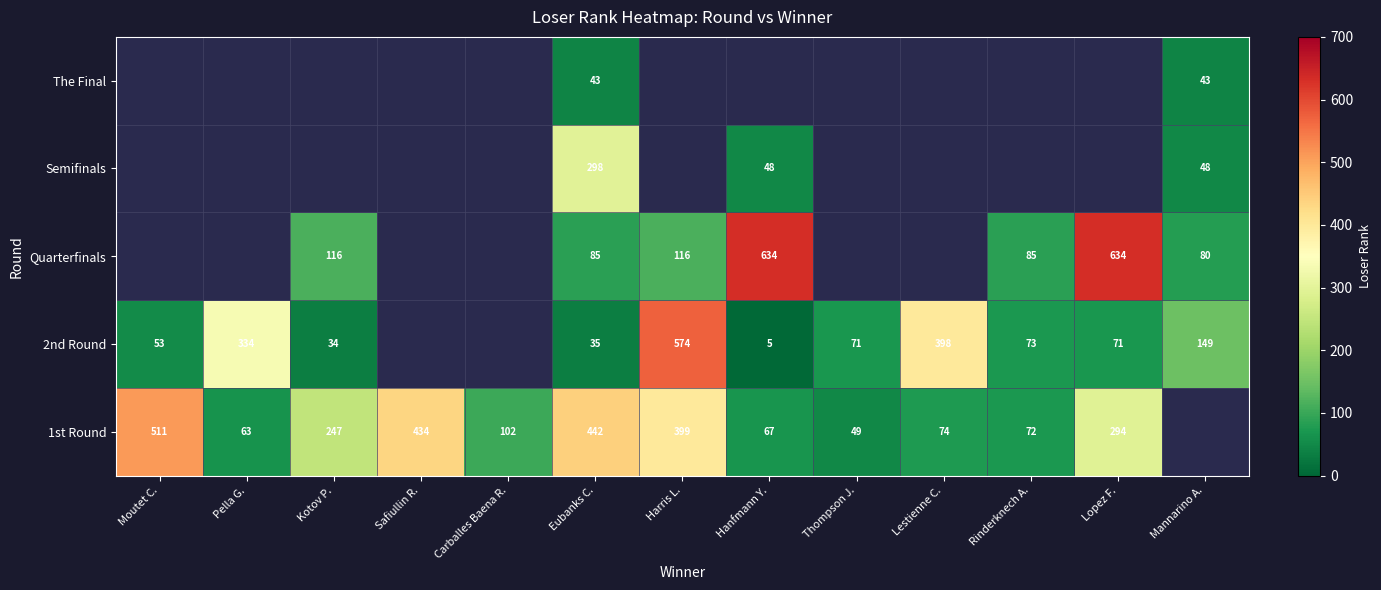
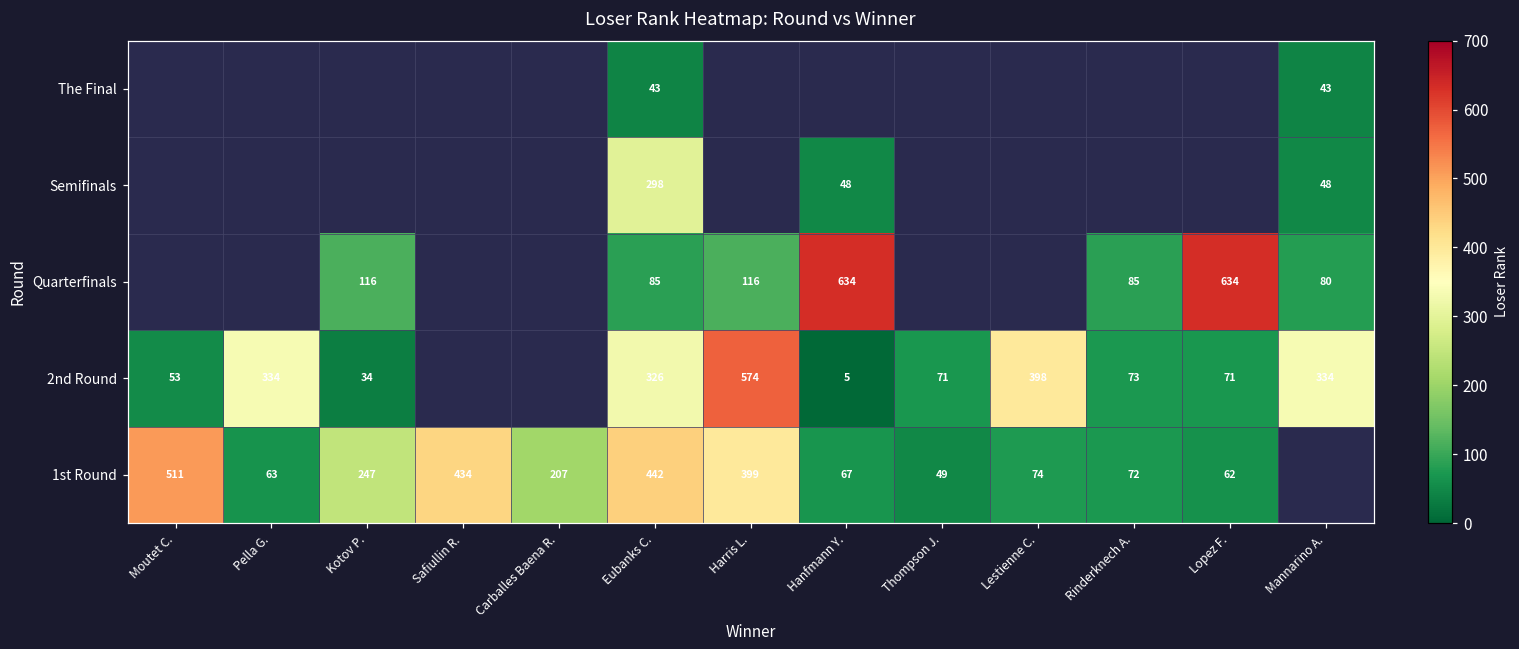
  {
    "The Final": {
      "Eubanks C.": 43,
      "Mannarino A.": 43
    },
    "Semifinals": {
      "Eubanks C.": 298,
      "Hanfmann Y.": 48,
      "Mannarino A.": 48
    },
    "Quarterfinals": {
      "Kotov P.": 116,
      "Eubanks C.": 85,
      "Harris L.": 116,
      "Hanfmann Y.": 634,
      "Rinderknech A.": 85,
      "Lopez F.": 634,
      "Mannarino A.": 80
    },
    "2nd Round": {
      "Moutet C.": 53,
      "Pella G.": 334,
      "Kotov P.": 34,
-     "Eubanks C.": 35,
+     "Eubanks C.": 326,
      "Harris L.": 574,
      "Hanfmann Y.": 5,
      "Thompson J.": 71,
      "Lestienne C.": 398,
      "Rinderknech A.": 73,
      "Lopez F.": 71,
-     "Mannarino A.": 149
+     "Mannarino A.": 334
    },
    "1st Round": {
      "Moutet C.": 511,
      "Pella G.": 63,
      "Kotov P.": 247,
      "Safiullin R.": 434,
-     "Carballes Baena R.": 102,
+     "Carballes Baena R.": 207,
      "Eubanks C.": 442,
      "Harris L.": 399,
      "Hanfmann Y.": 67,
      "Thompson J.": 49,
      "Lestienne C.": 74,
      "Rinderknech A.": 72,
-     "Lopez F.": 294
+     "Lopez F.": 62
    }
  }
